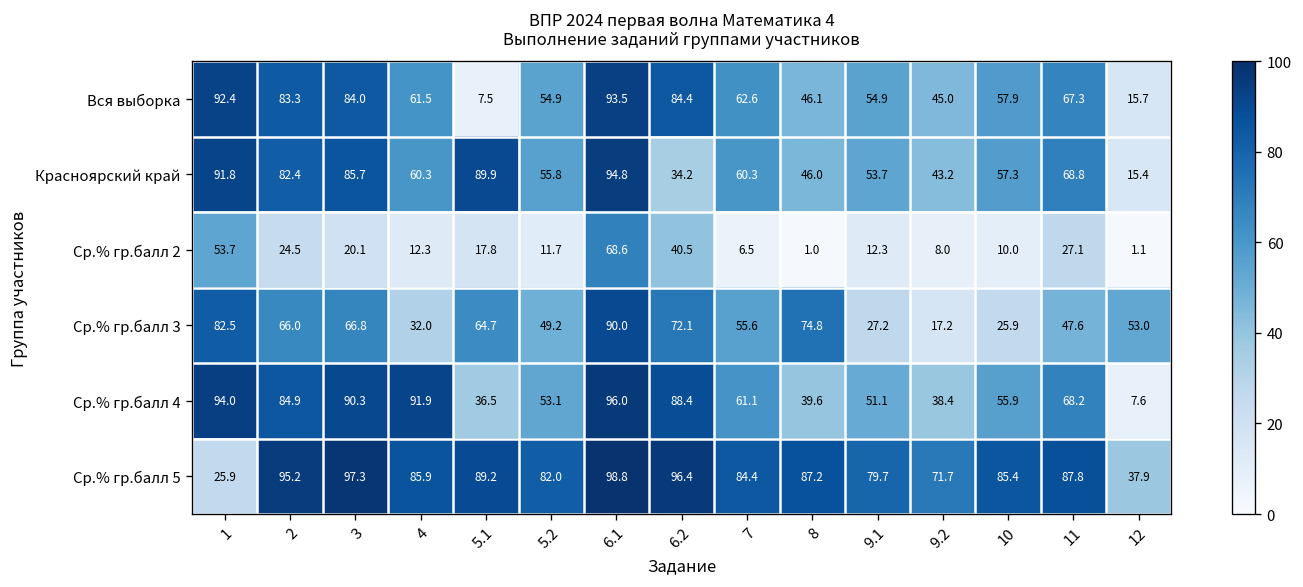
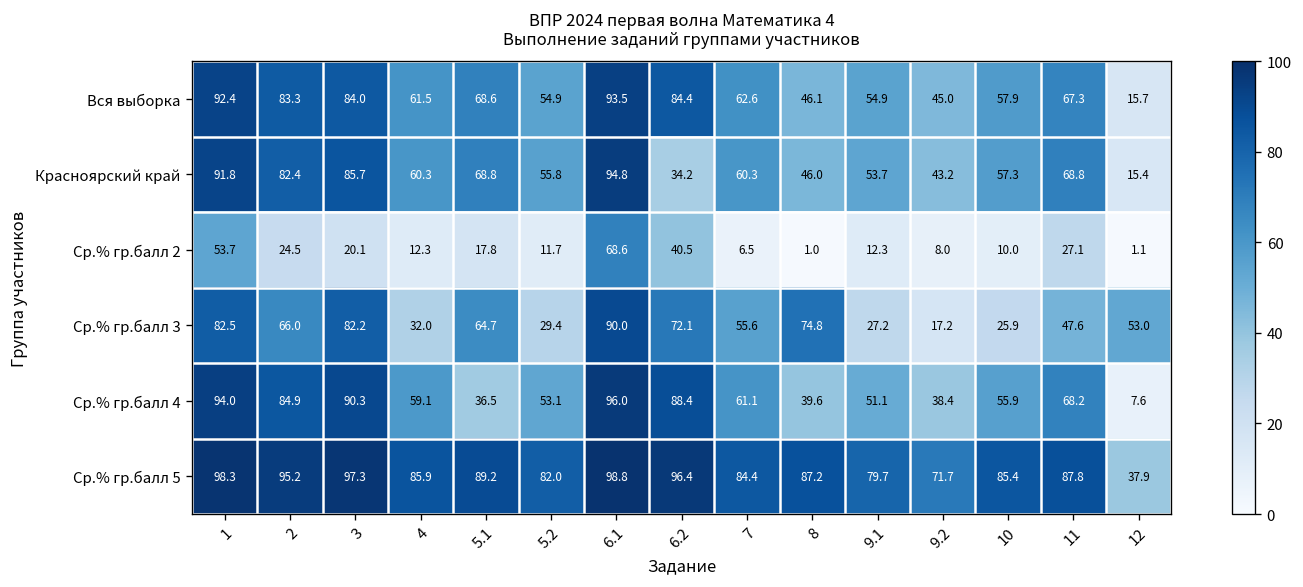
  {
    "Вся выборка": {
      "1": 92.4,
      "2": 83.3,
      "3": 84.0,
      "4": 61.5,
-     "5.1": 7.5,
+     "5.1": 68.6,
      "5.2": 54.9,
      "6.1": 93.5,
      "6.2": 84.4,
      "7": 62.6,
      "8": 46.1,
      "9.1": 54.9,
      "9.2": 45.0,
      "10": 57.9,
      "11": 67.3,
      "12": 15.7
    },
    "Красноярский край": {
      "1": 91.8,
      "2": 82.4,
      "3": 85.7,
      "4": 60.3,
-     "5.1": 89.9,
+     "5.1": 68.8,
      "5.2": 55.8,
      "6.1": 94.8,
      "6.2": 34.2,
      "7": 60.3,
      "8": 46.0,
      "9.1": 53.7,
      "9.2": 43.2,
      "10": 57.3,
      "11": 68.8,
      "12": 15.4
    },
    "Ср.% гр.балл 2": {
      "1": 53.7,
      "2": 24.5,
      "3": 20.1,
      "4": 12.3,
      "5.1": 17.8,
      "5.2": 11.7,
      "6.1": 68.6,
      "6.2": 40.5,
      "7": 6.5,
      "8": 1.0,
      "9.1": 12.3,
      "9.2": 8.0,
      "10": 10.0,
      "11": 27.1,
      "12": 1.1
    },
    "Ср.% гр.балл 3": {
      "1": 82.5,
      "2": 66.0,
-     "3": 66.8,
+     "3": 82.2,
      "4": 32.0,
      "5.1": 64.7,
-     "5.2": 49.2,
+     "5.2": 29.4,
      "6.1": 90.0,
      "6.2": 72.1,
      "7": 55.6,
      "8": 74.8,
      "9.1": 27.2,
      "9.2": 17.2,
      "10": 25.9,
      "11": 47.6,
      "12": 53.0
    },
    "Ср.% гр.балл 4": {
      "1": 94.0,
      "2": 84.9,
      "3": 90.3,
-     "4": 91.9,
+     "4": 59.1,
      "5.1": 36.5,
      "5.2": 53.1,
      "6.1": 96.0,
      "6.2": 88.4,
      "7": 61.1,
      "8": 39.6,
      "9.1": 51.1,
      "9.2": 38.4,
      "10": 55.9,
      "11": 68.2,
      "12": 7.6
    },
    "Ср.% гр.балл 5": {
-     "1": 25.9,
+     "1": 98.3,
      "2": 95.2,
      "3": 97.3,
      "4": 85.9,
      "5.1": 89.2,
      "5.2": 82.0,
      "6.1": 98.8,
      "6.2": 96.4,
      "7": 84.4,
      "8": 87.2,
      "9.1": 79.7,
      "9.2": 71.7,
      "10": 85.4,
      "11": 87.8,
      "12": 37.9
    }
  }
